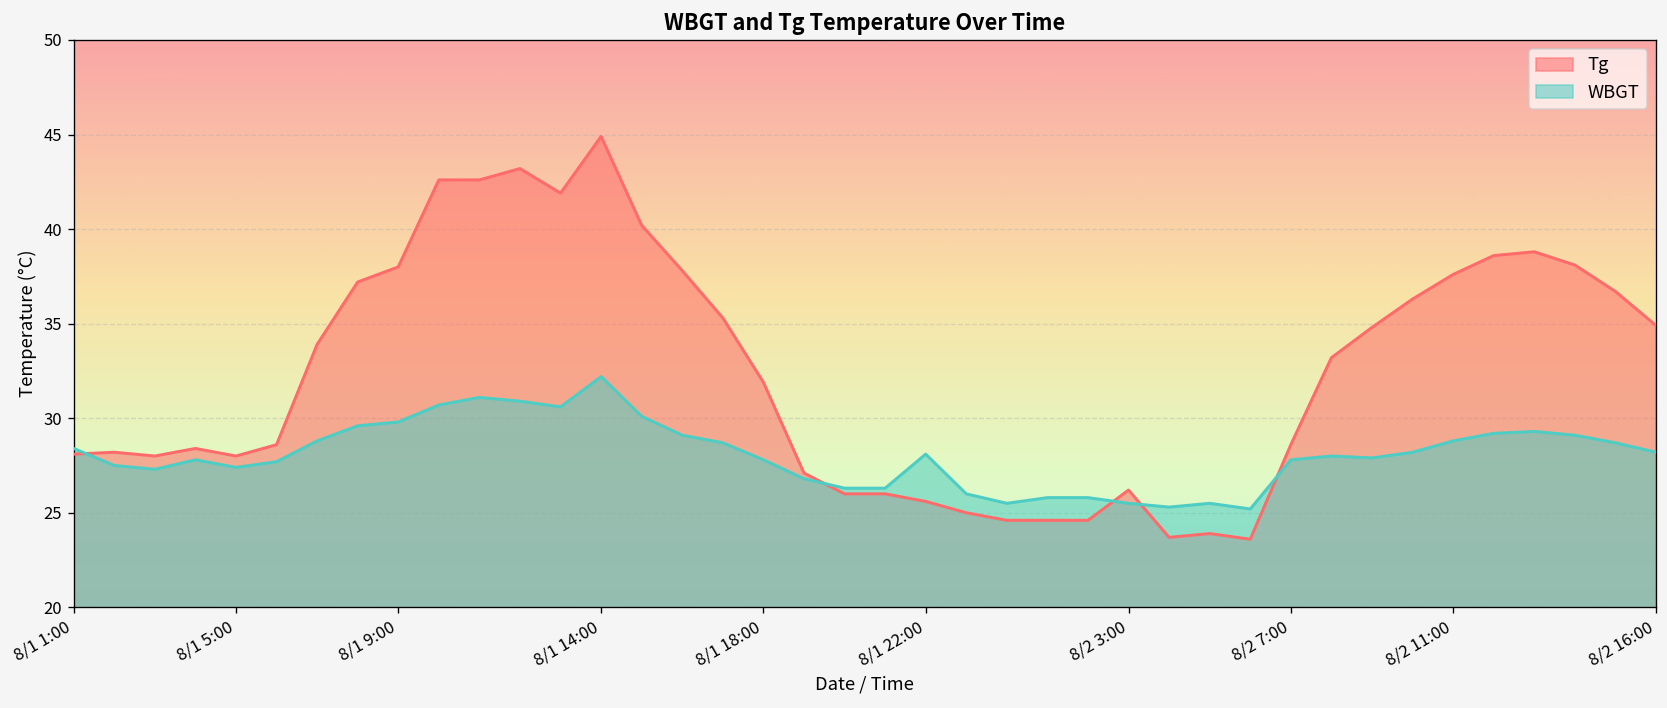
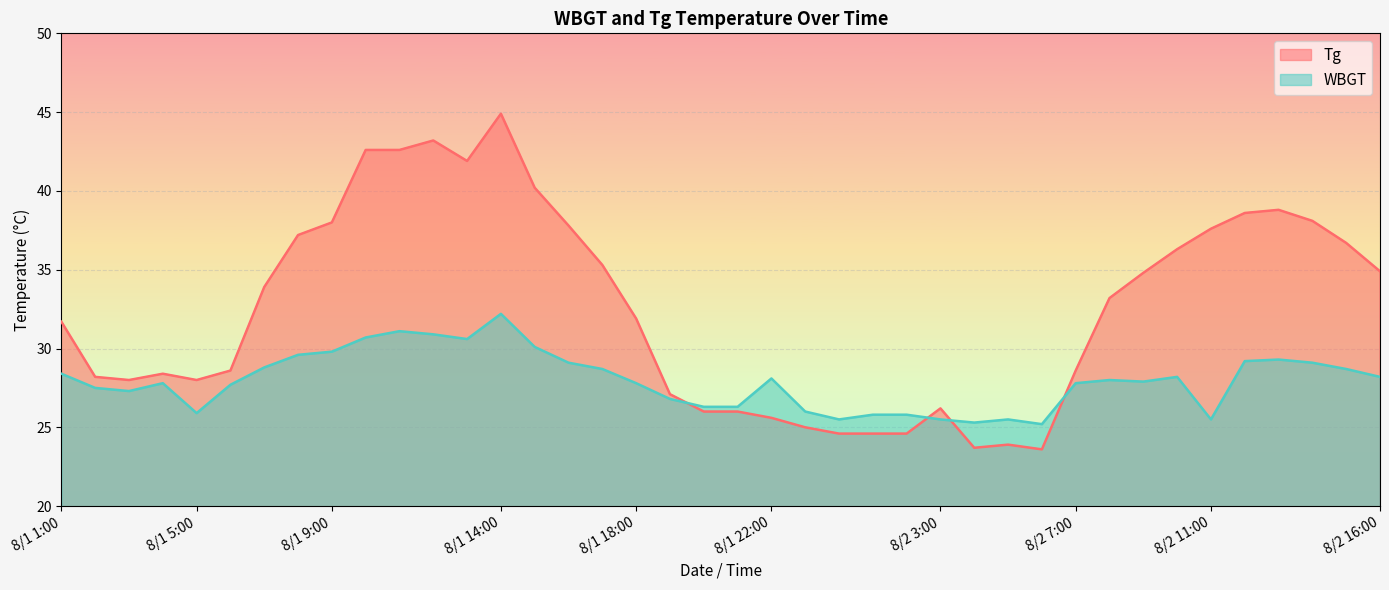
  {
    "Tg": {
-     "8/1 1:00": 28.1,
+     "8/1 1:00": 31.7,
      "8/1 5:00": 28.0,
      "8/1 9:00": 38.0,
      "8/1 14:00": 44.9,
      "8/1 18:00": 31.9,
      "8/1 22:00": 25.6,
      "8/2 3:00": 26.2,
      "8/2 7:00": 28.6,
      "8/2 11:00": 37.6,
      "8/2 16:00": 34.9
    },
    "WBGT": {
      "8/1 1:00": 28.4,
-     "8/1 5:00": 27.4,
+     "8/1 5:00": 25.9,
      "8/1 9:00": 29.8,
      "8/1 14:00": 32.2,
      "8/1 18:00": 27.8,
      "8/1 22:00": 28.1,
      "8/2 3:00": 25.5,
      "8/2 7:00": 27.8,
-     "8/2 11:00": 28.8,
+     "8/2 11:00": 25.5,
      "8/2 16:00": 28.2
    }
  }
